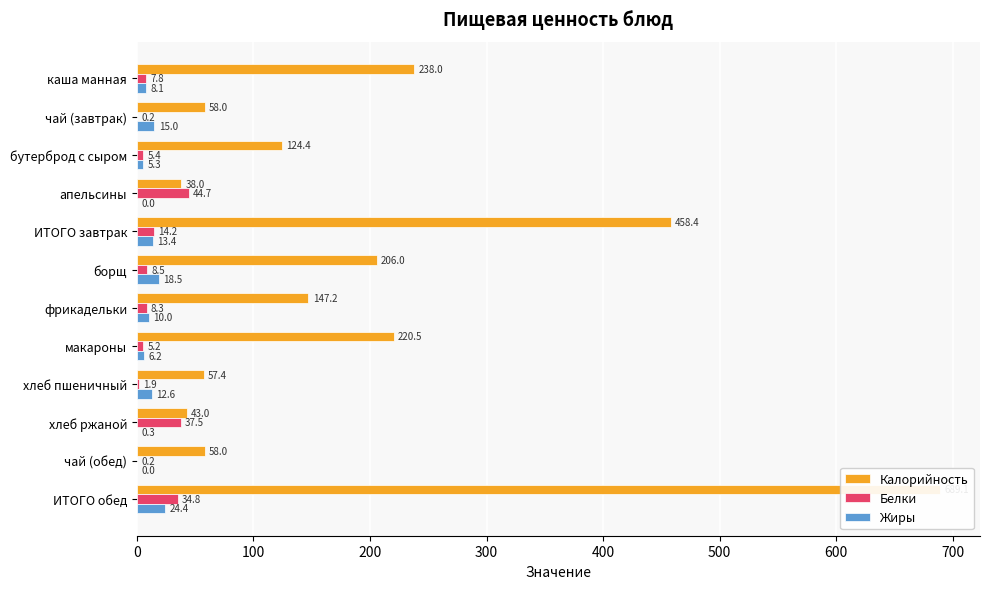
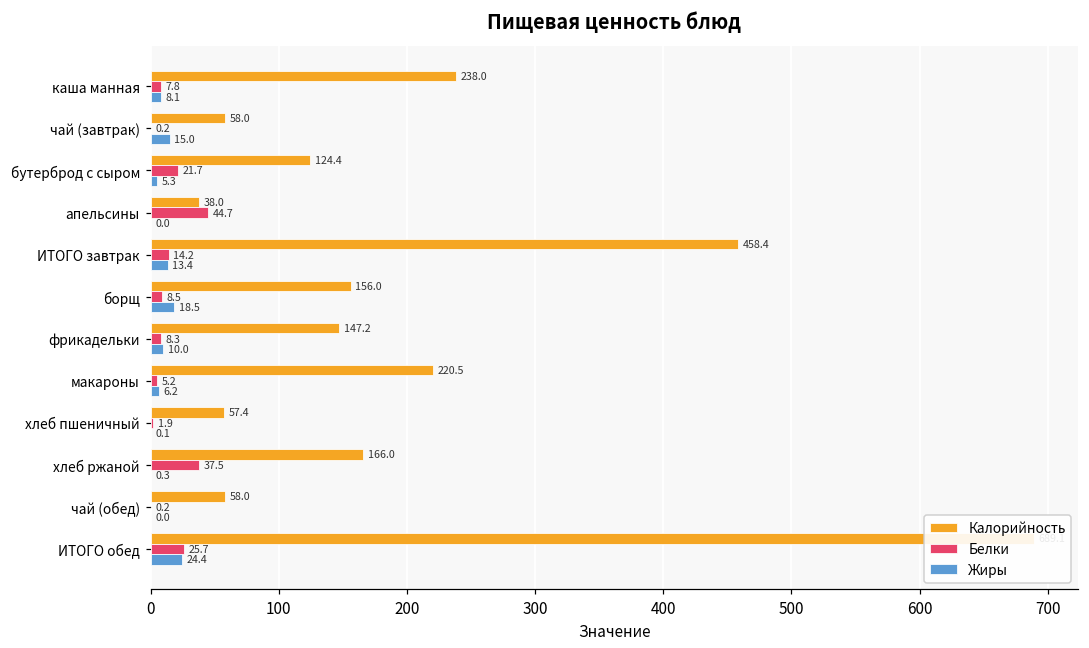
  {
    "Калорийность": {
      "каша манная": 238.0,
      "чай (завтрак)": 58.0,
      "бутерброд с сыром": 124.4,
      "апельсины": 38.0,
      "ИТОГО завтрак": 458.4,
-     "борщ": 206.0,
+     "борщ": 156.0,
      "фрикадельки": 147.2,
      "макароны": 220.5,
      "хлеб пшеничный": 57.4,
-     "хлеб ржаной": 43.0,
+     "хлеб ржаной": 166.0,
      "чай (обед)": 58.0
    },
    "Белки": {
      "каша манная": 7.8,
      "чай (завтрак)": 0.2,
-     "бутерброд с сыром": 5.4,
+     "бутерброд с сыром": 21.7,
      "апельсины": 44.7,
      "ИТОГО завтрак": 14.2,
      "борщ": 8.5,
      "фрикадельки": 8.3,
      "макароны": 5.2,
      "хлеб пшеничный": 1.9,
      "хлеб ржаной": 37.5,
      "чай (обед)": 0.2,
-     "ИТОГО обед": 34.8
+     "ИТОГО обед": 25.7
    },
    "Жиры": {
      "каша манная": 8.1,
      "чай (завтрак)": 15.0,
      "бутерброд с сыром": 5.3,
      "апельсины": 0.0,
      "ИТОГО завтрак": 13.4,
      "борщ": 18.5,
      "фрикадельки": 10.0,
      "макароны": 6.2,
-     "хлеб пшеничный": 12.6,
+     "хлеб пшеничный": 0.1,
      "хлеб ржаной": 0.3,
      "чай (обед)": 0.0,
      "ИТОГО обед": 24.4
    }
  }
